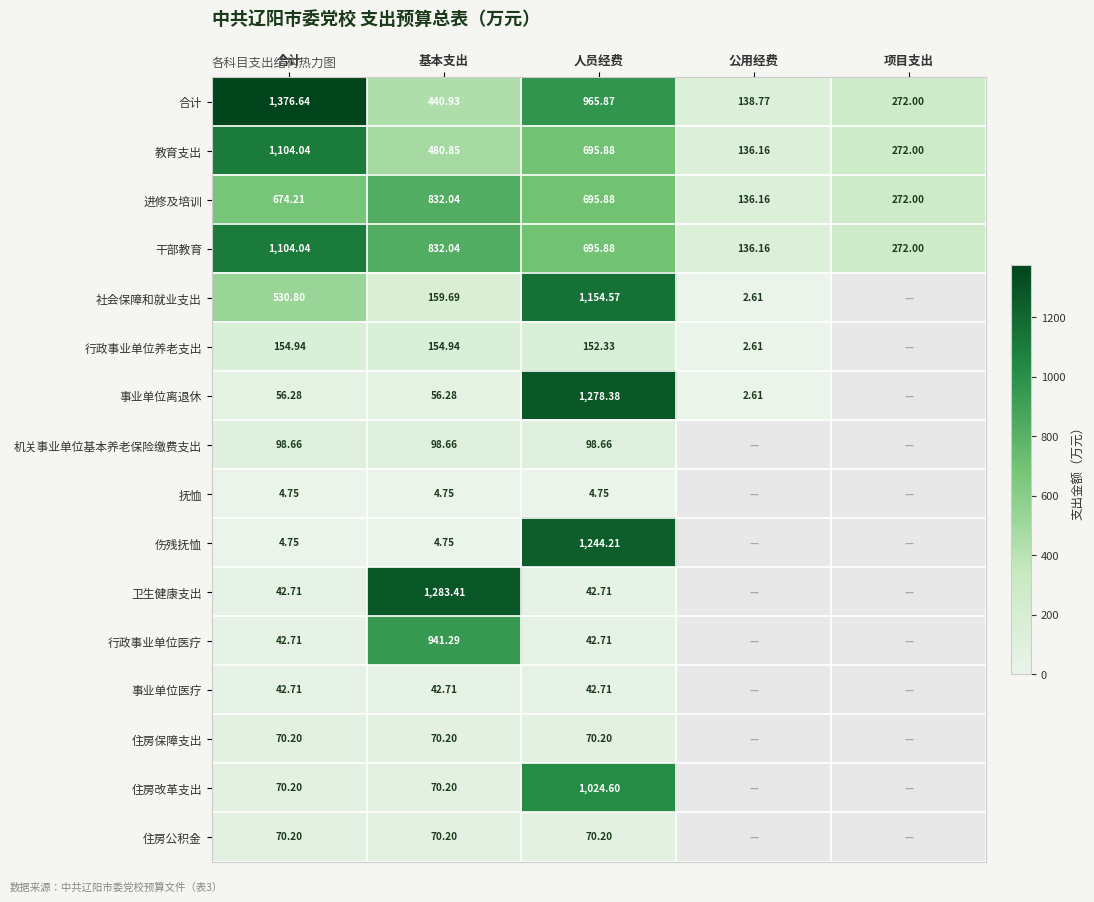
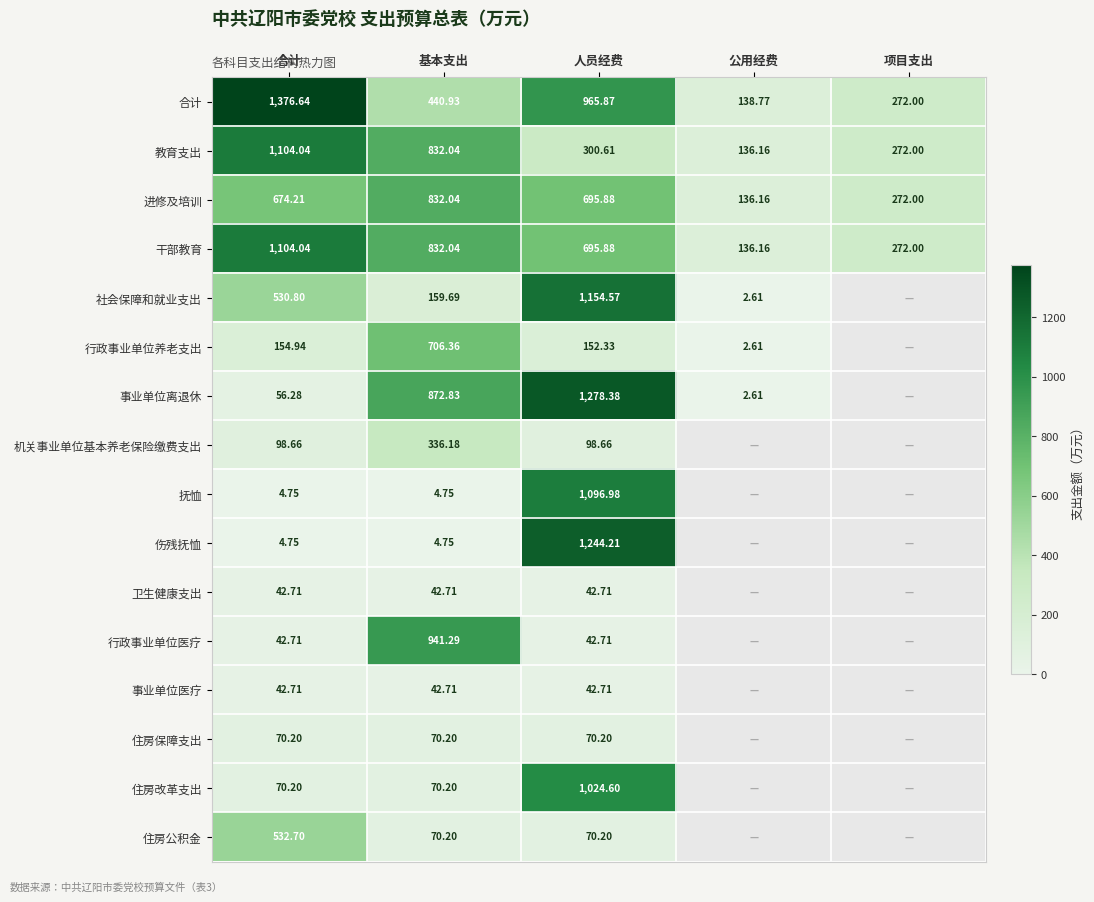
  {
    "合计": {
      "合计": "1,376.64",
      "基本支出": "440.93",
      "人员经费": "965.87",
      "公用经费": "138.77",
      "项目支出": "272.00"
    },
    "教育支出": {
      "合计": "1,104.04",
-     "基本支出": "480.85",
-     "人员经费": "695.88",
+     "基本支出": "832.04",
+     "人员经费": "300.61",
      "公用经费": "136.16",
      "项目支出": "272.00"
    },
    "进修及培训": {
      "合计": "674.21",
      "基本支出": "832.04",
      "人员经费": "695.88",
      "公用经费": "136.16",
      "项目支出": "272.00"
    },
    "干部教育": {
      "合计": "1,104.04",
      "基本支出": "832.04",
      "人员经费": "695.88",
      "公用经费": "136.16",
      "项目支出": "272.00"
    },
    "社会保障和就业支出": {
      "合计": "530.80",
      "基本支出": "159.69",
      "人员经费": "1,154.57",
      "公用经费": "2.61"
    },
    "行政事业单位养老支出": {
      "合计": "154.94",
-     "基本支出": "154.94",
+     "基本支出": "706.36",
      "人员经费": "152.33",
      "公用经费": "2.61"
    },
    "事业单位离退休": {
      "合计": "56.28",
-     "基本支出": "56.28",
+     "基本支出": "872.83",
      "人员经费": "1,278.38",
      "公用经费": "2.61"
    },
    "机关事业单位基本养老保险缴费支出": {
      "合计": "98.66",
-     "基本支出": "98.66",
+     "基本支出": "336.18",
      "人员经费": "98.66"
    },
    "抚恤": {
      "合计": "4.75",
      "基本支出": "4.75",
-     "人员经费": "4.75"
+     "人员经费": "1,096.98"
    },
    "伤残抚恤": {
      "合计": "4.75",
      "基本支出": "4.75",
      "人员经费": "1,244.21"
    },
    "卫生健康支出": {
      "合计": "42.71",
-     "基本支出": "1,283.41",
+     "基本支出": "42.71",
      "人员经费": "42.71"
    },
    "行政事业单位医疗": {
      "合计": "42.71",
      "基本支出": "941.29",
      "人员经费": "42.71"
    },
    "事业单位医疗": {
      "合计": "42.71",
      "基本支出": "42.71",
      "人员经费": "42.71"
    },
    "住房保障支出": {
      "合计": "70.20",
      "基本支出": "70.20",
      "人员经费": "70.20"
    },
    "住房改革支出": {
      "合计": "70.20",
      "基本支出": "70.20",
      "人员经费": "1,024.60"
    },
    "住房公积金": {
-     "合计": "70.20",
+     "合计": "532.70",
      "基本支出": "70.20",
      "人员经费": "70.20"
    }
  }
